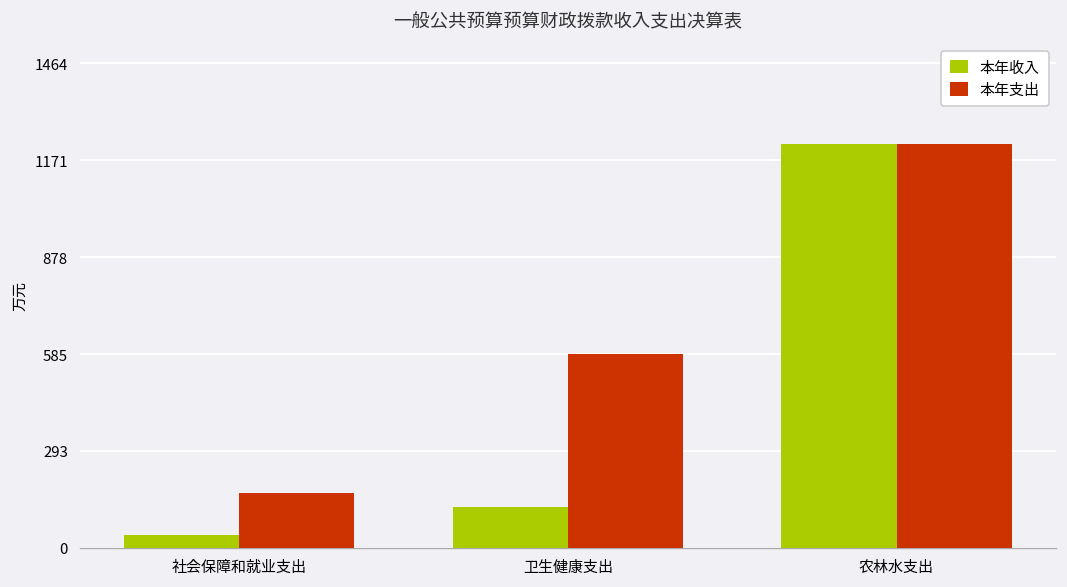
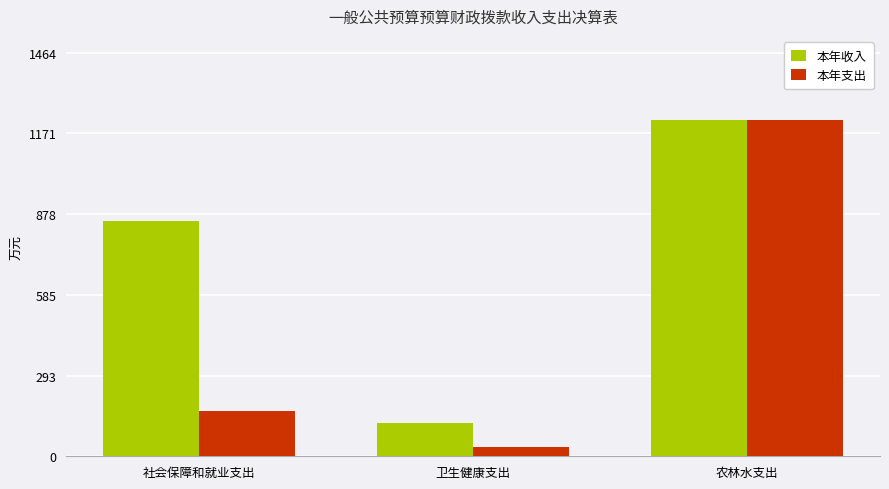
  {
    "本年收入": {
-     "社会保障和就业支出": 40,
+     "社会保障和就业支出": 850,
      "卫生健康支出": 120,
      "农林水支出": 1220
    },
    "本年支出": {
      "社会保障和就业支出": 160,
-     "卫生健康支出": 590,
+     "卫生健康支出": 30,
      "农林水支出": 1220
    }
  }
